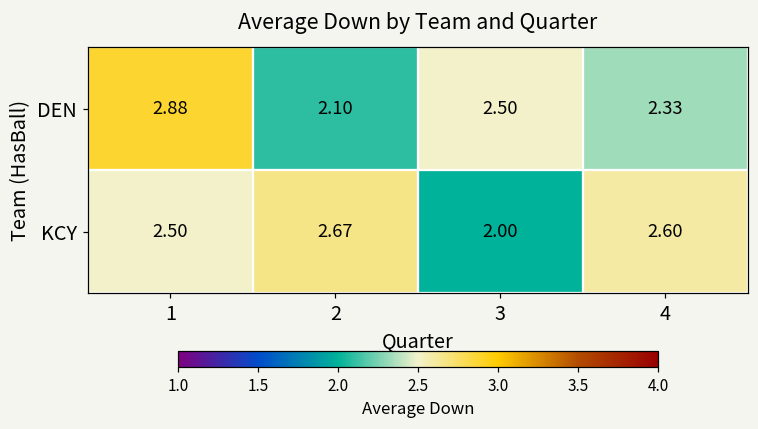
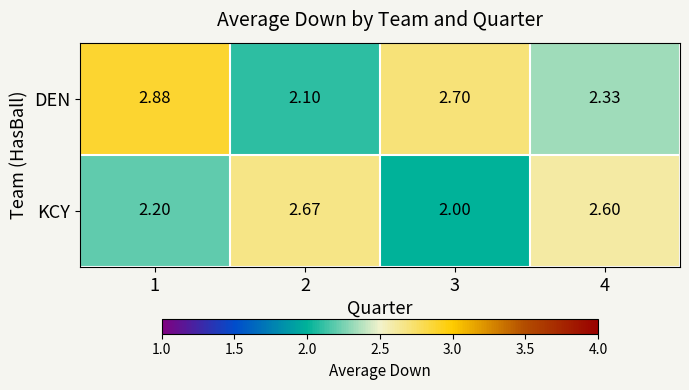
  {
    "DEN": {
      "1": 2.88,
      "2": 2.10,
-     "3": 2.50,
+     "3": 2.70,
      "4": 2.33
    },
    "KCY": {
-     "1": 2.50,
+     "1": 2.20,
      "2": 2.67,
      "3": 2.00,
      "4": 2.60
    }
  }
